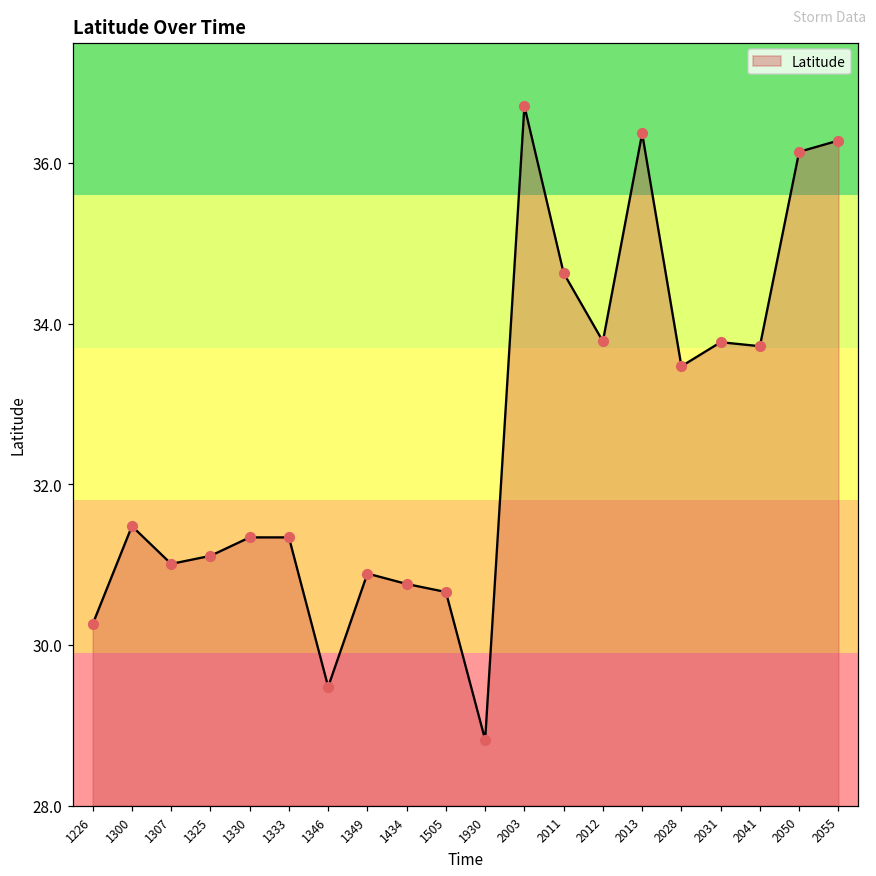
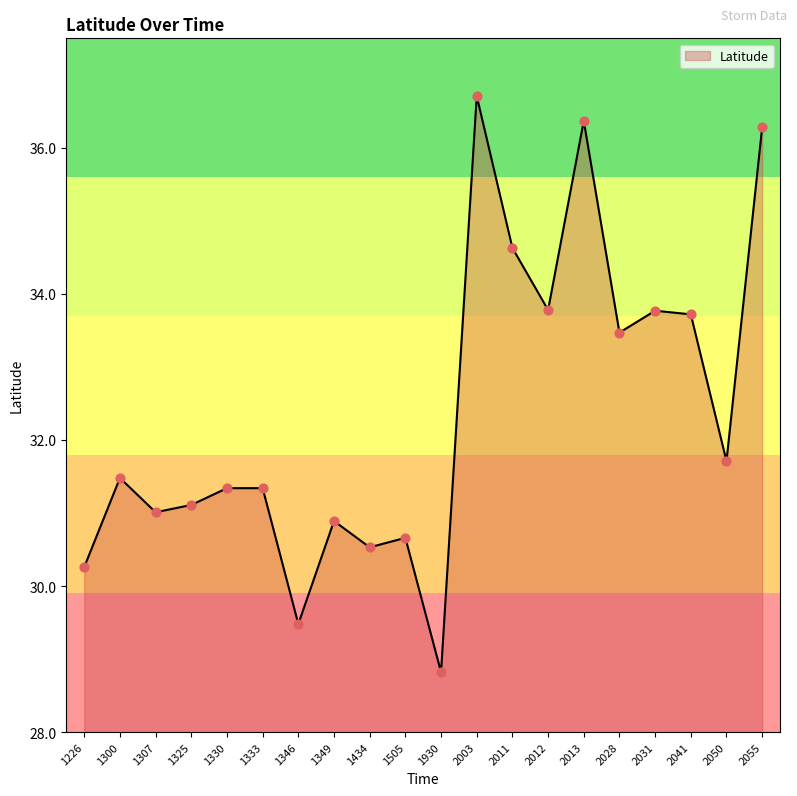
  {
    "1226": 30.3,
    "1300": 31.5,
    "1307": 31.0,
    "1325": 31.1,
    "1330": 31.3,
    "1333": 31.3,
    "1346": 29.5,
    "1349": 30.9,
-   "1434": 30.8,
+   "1434": 30.5,
    "1505": 30.7,
    "1930": 28.8,
    "2003": 36.7,
    "2011": 34.6,
    "2012": 33.8,
    "2013": 36.4,
    "2028": 33.5,
    "2031": 33.8,
    "2041": 33.7,
-   "2050": 36.1,
+   "2050": 31.7,
    "2055": 36.3
  }
